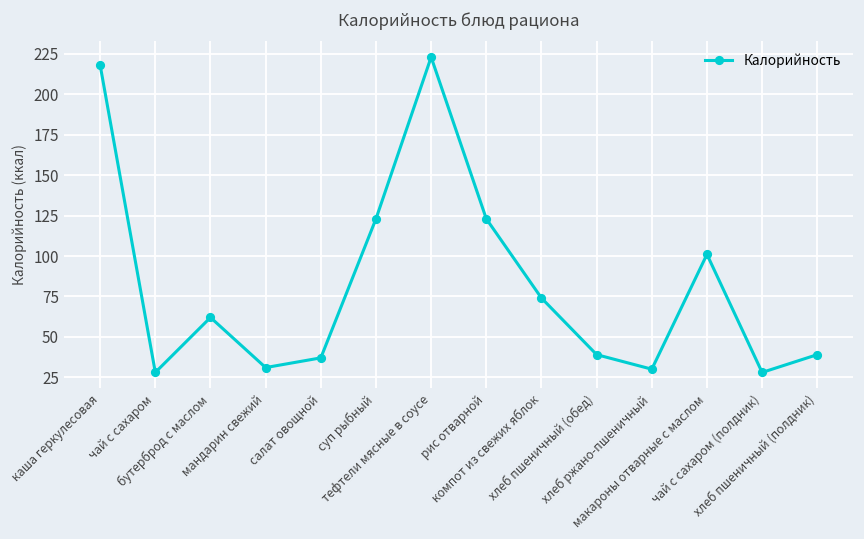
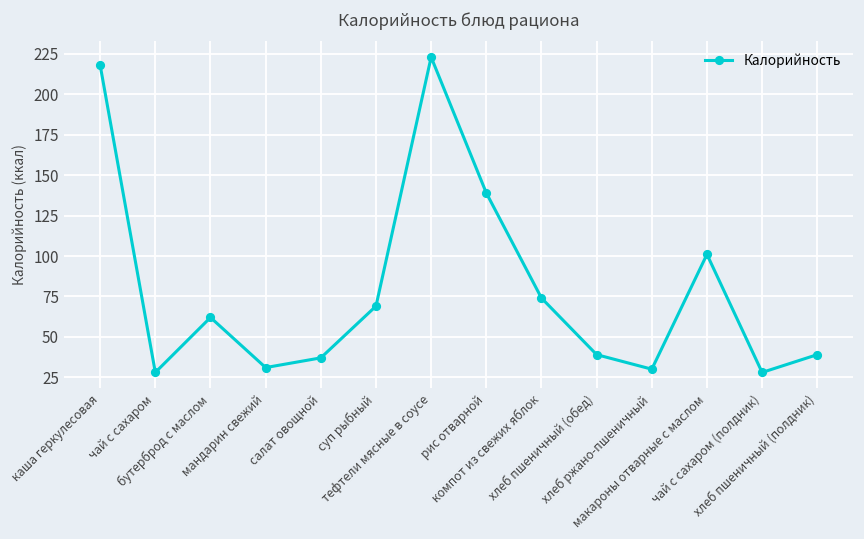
  {
    "каша геркулесовая": 218,
    "чай с сахаром": 28,
    "бутерброд с маслом": 62,
    "мандарин свежий": 31,
    "салат овощной": 37,
-   "суп рыбный": 123,
+   "суп рыбный": 69,
    "тефтели мясные в соусе": 223,
-   "рис отварной": 123,
+   "рис отварной": 139,
    "компот из свежих яблок": 74,
    "хлеб пшеничный (обед)": 39,
    "хлеб ржано-пшеничный": 30,
    "макароны отварные с маслом": 101,
    "чай с сахаром (полдник)": 28,
    "хлеб пшеничный (полдник)": 39
  }
